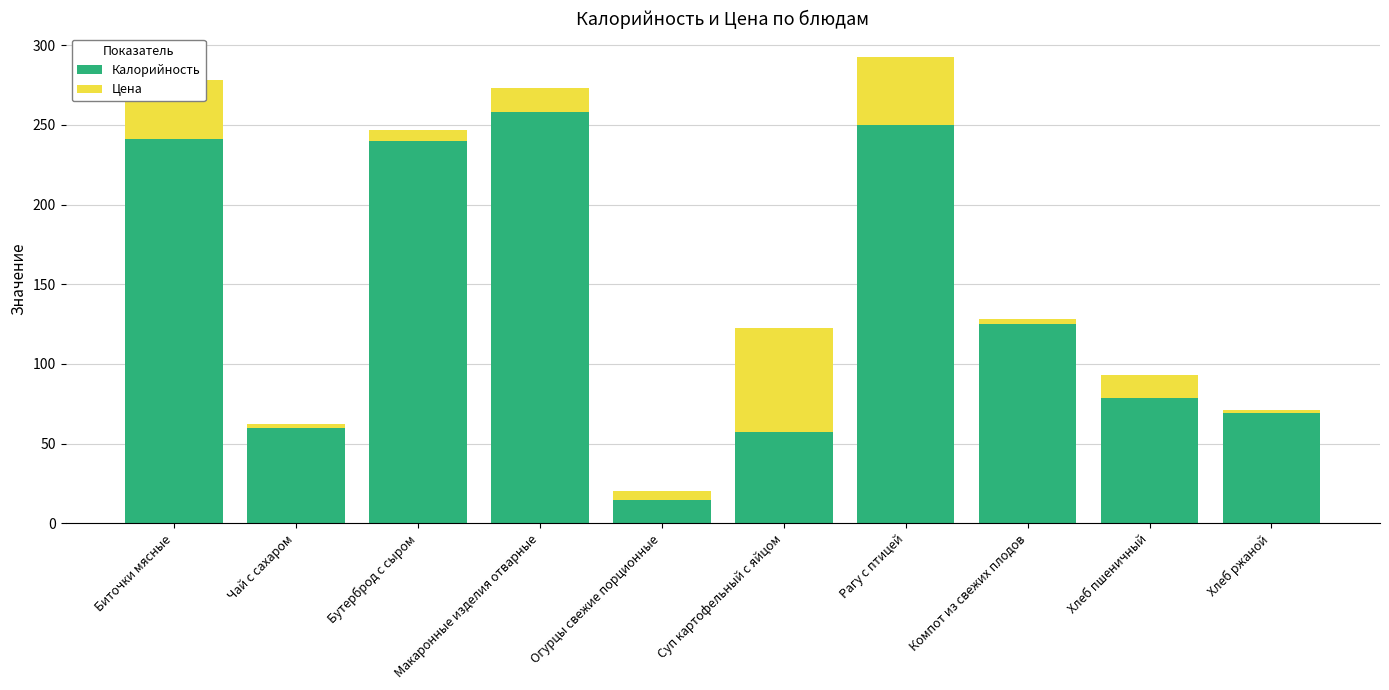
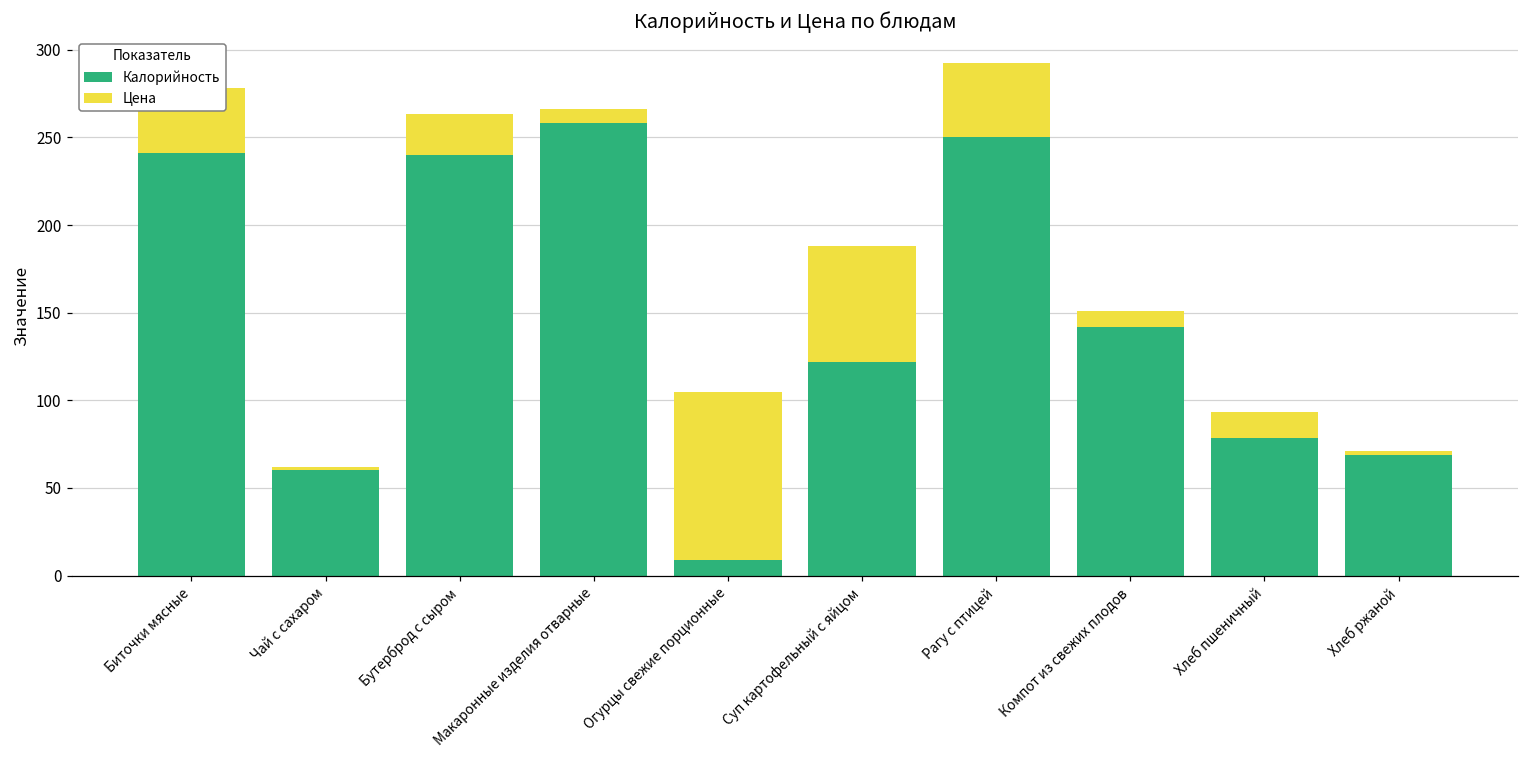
  {
    "Калорийность": {
      "Биточки мясные": 241,
      "Чай с сахаром": 60,
      "Бутерброд с сыром": 240,
      "Макаронные изделия отварные": 258,
-     "Огурцы свежие порционные": 14,
-     "Суп картофельный с яйцом": 57,
+     "Огурцы свежие порционные": 9,
+     "Суп картофельный с яйцом": 122,
      "Рагу с птицей": 250,
-     "Компот из свежих плодов": 125,
+     "Компот из свежих плодов": 142,
      "Хлеб пшеничный": 79,
      "Хлеб ржаной": 69
    },
    "Цена": {
      "Чай с сахаром": 2,
-     "Бутерброд с сыром": 7,
-     "Макаронные изделия отварные": 15,
-     "Огурцы свежие порционные": 6,
+     "Бутерброд с сыром": 23,
+     "Макаронные изделия отварные": 8,
+     "Огурцы свежие порционные": 96,
      "Суп картофельный с яйцом": 66,
      "Рагу с птицей": 43,
-     "Компот из свежих плодов": 3,
+     "Компот из свежих плодов": 9,
      "Хлеб пшеничный": 15,
      "Хлеб ржаной": 2
    }
  }
